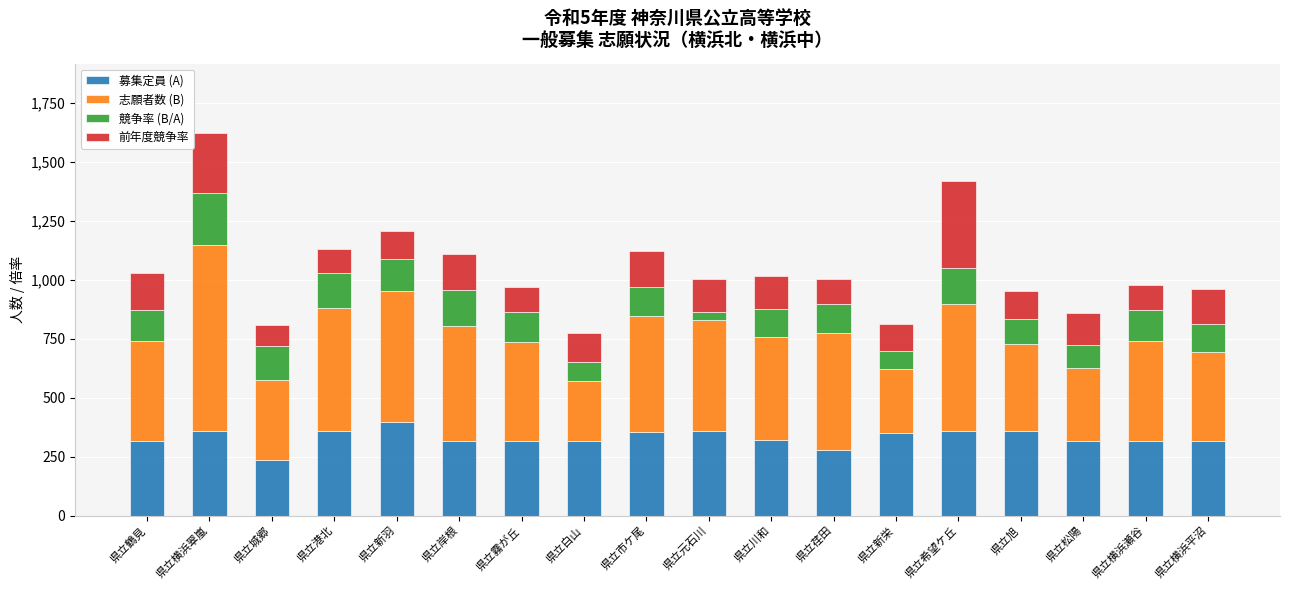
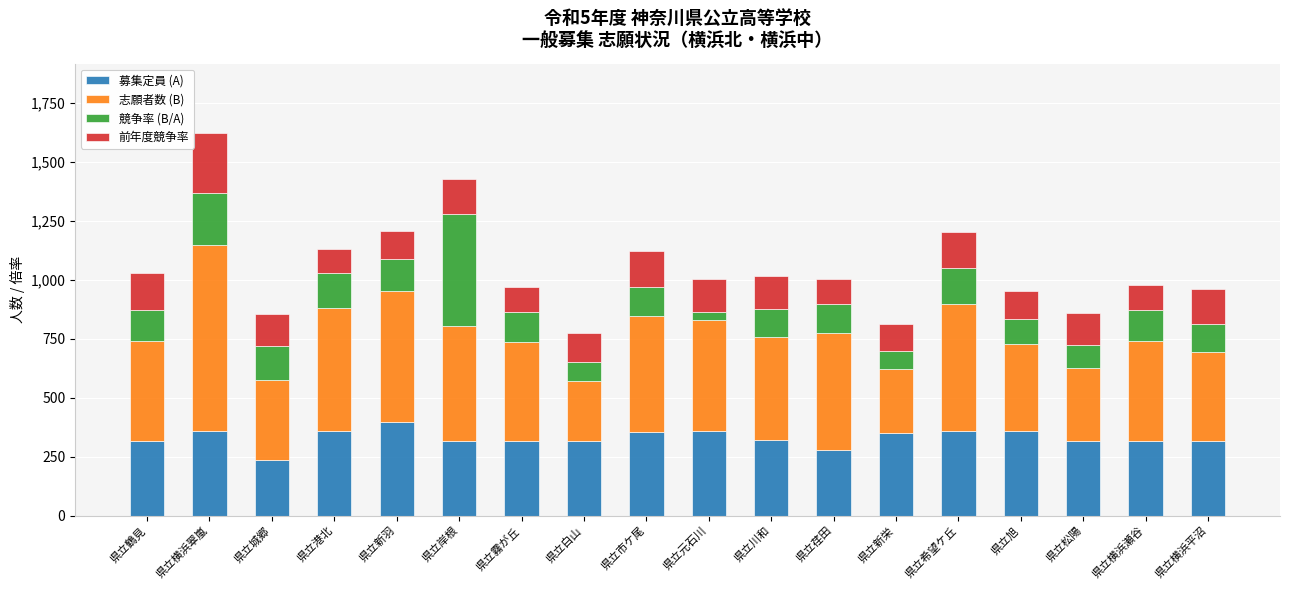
  {
    "募集定員 (A)": {
      "県立鶴見": 320,
      "県立横浜翠嵐": 360,
      "県立城郷": 240,
      "県立港北": 360,
      "県立新羽": 400,
      "県立岸根": 320,
      "県立霧が丘": 320,
      "県立白山": 320,
      "県立市ケ尾": 350,
      "県立元石川": 360,
      "県立川和": 320,
      "県立荏田": 280,
      "県立新栄": 350,
      "県立希望ケ丘": 360,
      "県立旭": 360,
      "県立松陽": 320,
      "県立横浜瀬谷": 320,
      "県立横浜平沼": 320
    },
    "志願者数 (B)": {
      "県立鶴見": 420,
      "県立横浜翠嵐": 790,
      "県立城郷": 340,
      "県立港北": 530,
      "県立新羽": 550,
      "県立岸根": 490,
      "県立霧が丘": 420,
      "県立白山": 250,
      "県立市ケ尾": 500,
      "県立元石川": 470,
      "県立川和": 430,
      "県立荏田": 500,
      "県立新栄": 270,
      "県立希望ケ丘": 540,
      "県立旭": 370,
      "県立松陽": 310,
      "県立横浜瀬谷": 420,
      "県立横浜平沼": 380
    },
    "競争率 (B/A)": {
      "県立鶴見": 130,
      "県立横浜翠嵐": 220,
      "県立城郷": 140,
      "県立港北": 150,
      "県立新羽": 140,
-     "県立岸根": 150,
+     "県立岸根": 470,
      "県立霧が丘": 130,
      "県立白山": 80,
      "県立市ケ尾": 120,
      "県立元石川": 30,
      "県立川和": 120,
      "県立荏田": 130,
      "県立新栄": 80,
      "県立希望ケ丘": 150,
      "県立旭": 100,
      "県立松陽": 100,
      "県立横浜瀬谷": 130,
      "県立横浜平沼": 120
    },
    "前年度競争率": {
      "県立鶴見": 160,
      "県立横浜翠嵐": 260,
-     "県立城郷": 90,
+     "県立城郷": 140,
      "県立港北": 100,
      "県立新羽": 120,
      "県立岸根": 150,
      "県立霧が丘": 110,
      "県立白山": 120,
      "県立市ケ尾": 150,
      "県立元石川": 140,
      "県立川和": 140,
      "県立荏田": 110,
      "県立新栄": 120,
-     "県立希望ケ丘": 370,
+     "県立希望ケ丘": 150,
      "県立旭": 120,
      "県立松陽": 140,
      "県立横浜瀬谷": 110,
      "県立横浜平沼": 150
    }
  }
